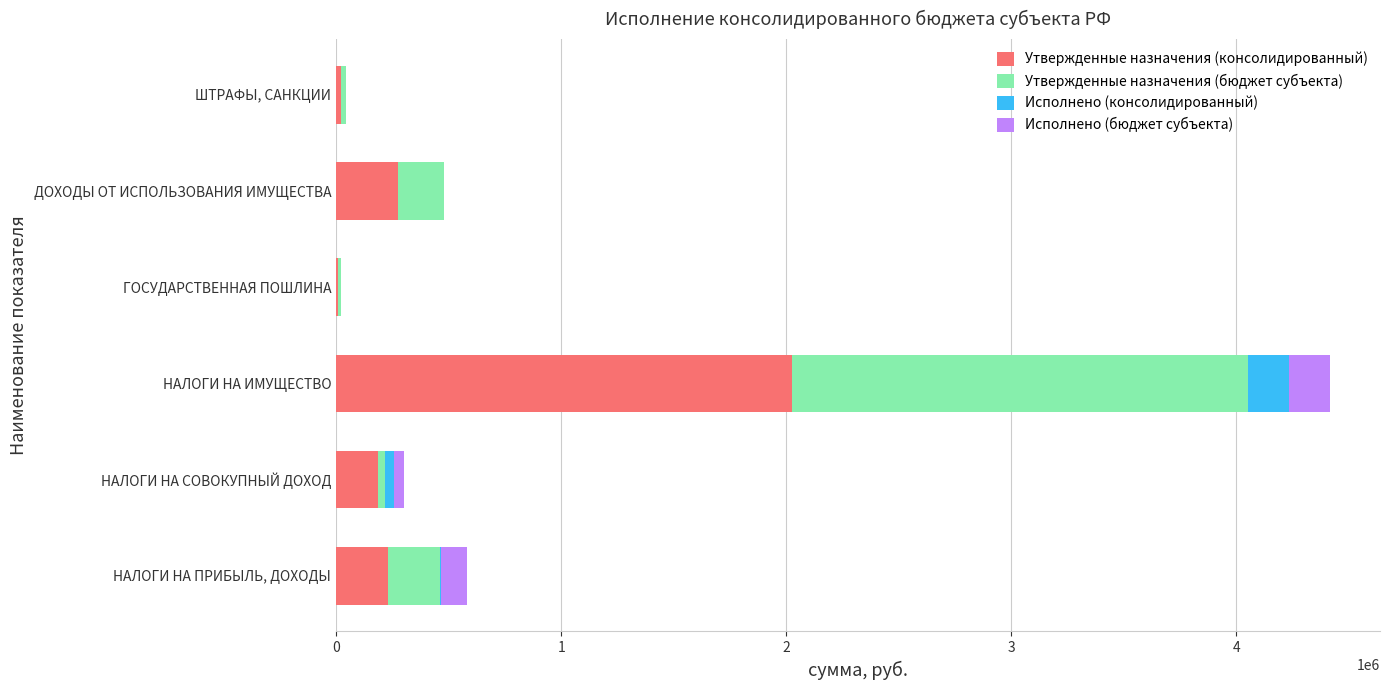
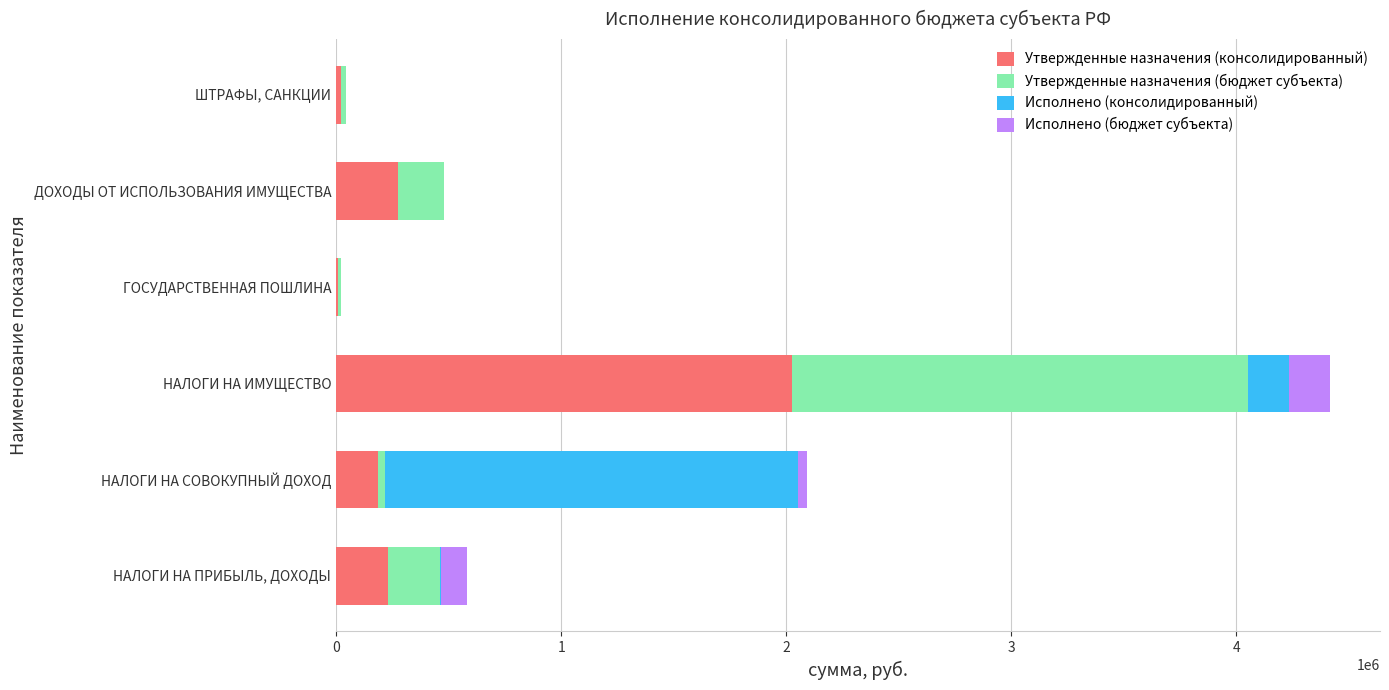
  {
    "Утвержденные назначения (консолидированный)": {
      "ШТРАФЫ, САНКЦИИ": 20000,
      "ДОХОДЫ ОТ ИСПОЛЬЗОВАНИЯ ИМУЩЕСТВА": 280000,
      "НАЛОГИ НА ИМУЩЕСТВО": 2030000,
      "НАЛОГИ НА СОВОКУПНЫЙ ДОХОД": 190000,
      "НАЛОГИ НА ПРИБЫЛЬ, ДОХОДЫ": 230000
    },
    "Утвержденные назначения (бюджет субъекта)": {
      "ШТРАФЫ, САНКЦИИ": 20000,
      "ДОХОДЫ ОТ ИСПОЛЬЗОВАНИЯ ИМУЩЕСТВА": 200000,
      "НАЛОГИ НА ИМУЩЕСТВО": 2030000,
      "НАЛОГИ НА СОВОКУПНЫЙ ДОХОД": 30000,
      "НАЛОГИ НА ПРИБЫЛЬ, ДОХОДЫ": 230000
    },
    "Исполнено (консолидированный)": {
      "ШТРАФЫ, САНКЦИИ": 0,
      "ДОХОДЫ ОТ ИСПОЛЬЗОВАНИЯ ИМУЩЕСТВА": 0,
      "НАЛОГИ НА ИМУЩЕСТВО": 180000,
-     "НАЛОГИ НА СОВОКУПНЫЙ ДОХОД": 40000
+     "НАЛОГИ НА СОВОКУПНЫЙ ДОХОД": 1830000
    },
    "Исполнено (бюджет субъекта)": {
      "ШТРАФЫ, САНКЦИИ": 0,
      "ДОХОДЫ ОТ ИСПОЛЬЗОВАНИЯ ИМУЩЕСТВА": 0,
      "НАЛОГИ НА ИМУЩЕСТВО": 180000,
      "НАЛОГИ НА СОВОКУПНЫЙ ДОХОД": 40000,
      "НАЛОГИ НА ПРИБЫЛЬ, ДОХОДЫ": 120000
    }
  }
